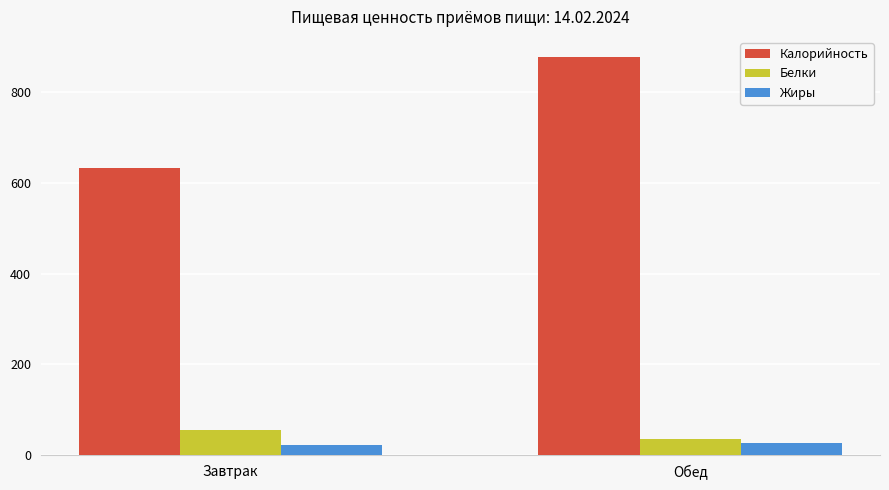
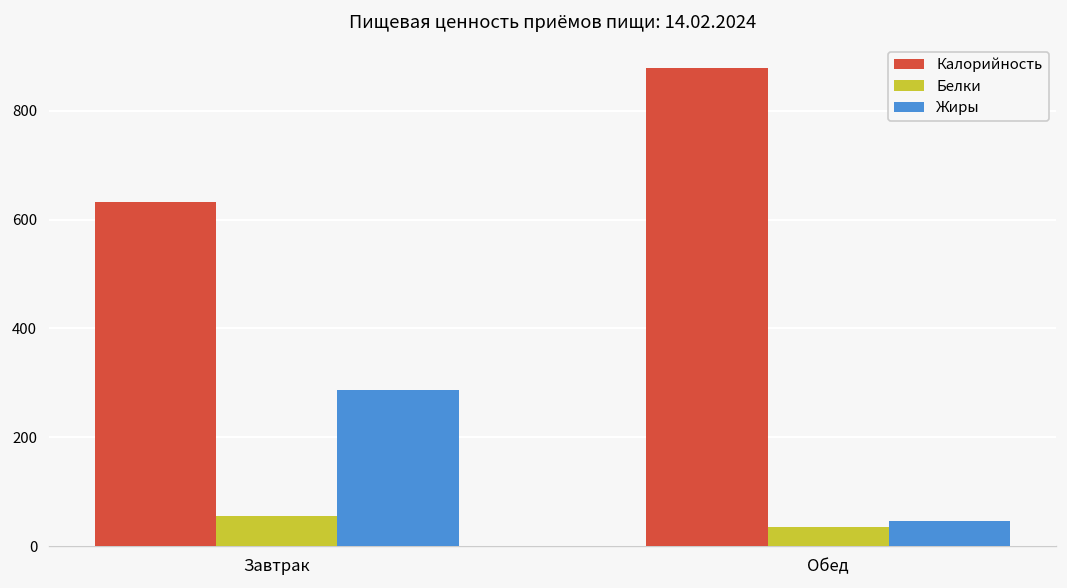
  {
    "Калорийность": {
      "Завтрак": 630,
      "Обед": 880
    },
    "Белки": {
      "Завтрак": 60,
      "Обед": 30
    },
    "Жиры": {
-     "Завтрак": 20,
-     "Обед": 30
+     "Завтрак": 290,
+     "Обед": 50
    }
  }
